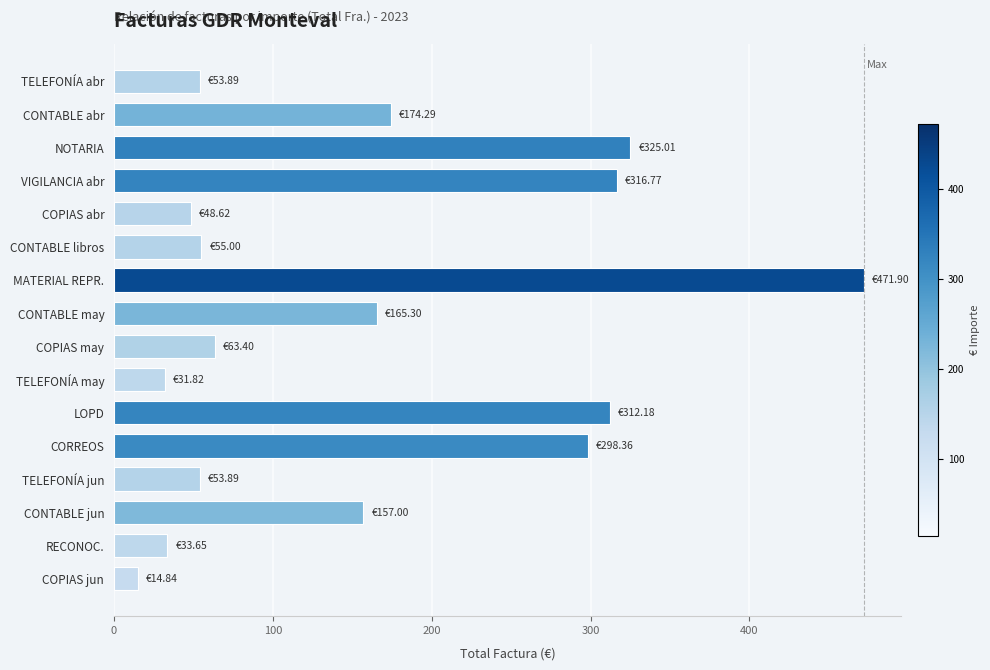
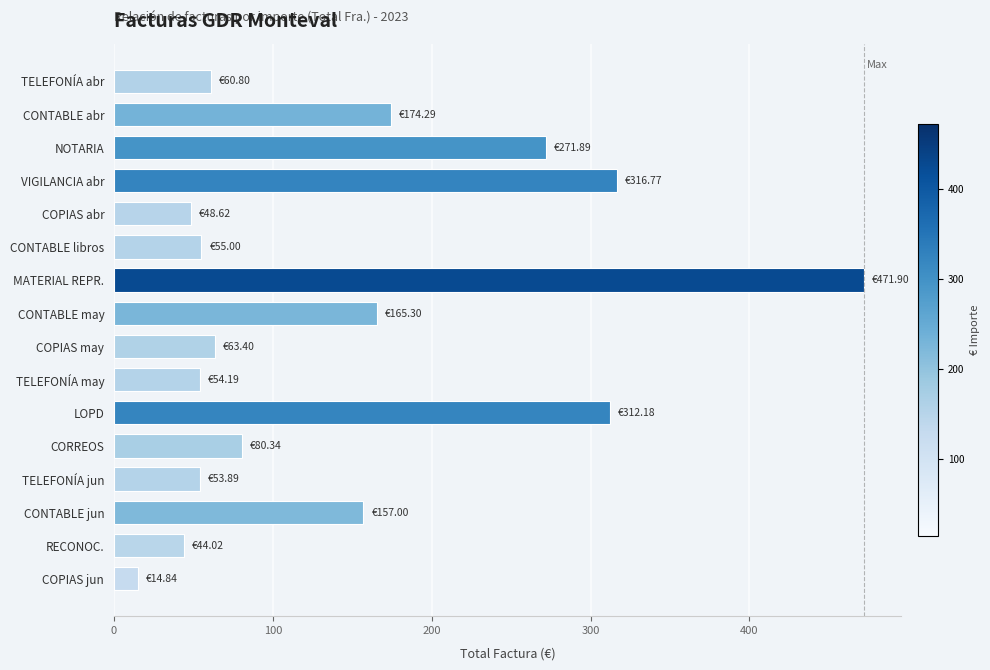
  {
-   "TELEFONÍA abr": "€53.89",
+   "TELEFONÍA abr": "€60.80",
    "CONTABLE abr": "€174.29",
-   "NOTARIA": "€325.01",
+   "NOTARIA": "€271.89",
    "VIGILANCIA abr": "€316.77",
    "COPIAS abr": "€48.62",
    "CONTABLE libros": "€55.00",
    "MATERIAL REPR.": "€471.90",
    "CONTABLE may": "€165.30",
    "COPIAS may": "€63.40",
-   "TELEFONÍA may": "€31.82",
+   "TELEFONÍA may": "€54.19",
    "LOPD": "€312.18",
-   "CORREOS": "€298.36",
+   "CORREOS": "€80.34",
    "TELEFONÍA jun": "€53.89",
    "CONTABLE jun": "€157.00",
-   "RECONOC.": "€33.65",
+   "RECONOC.": "€44.02",
    "COPIAS jun": "€14.84"
  }
